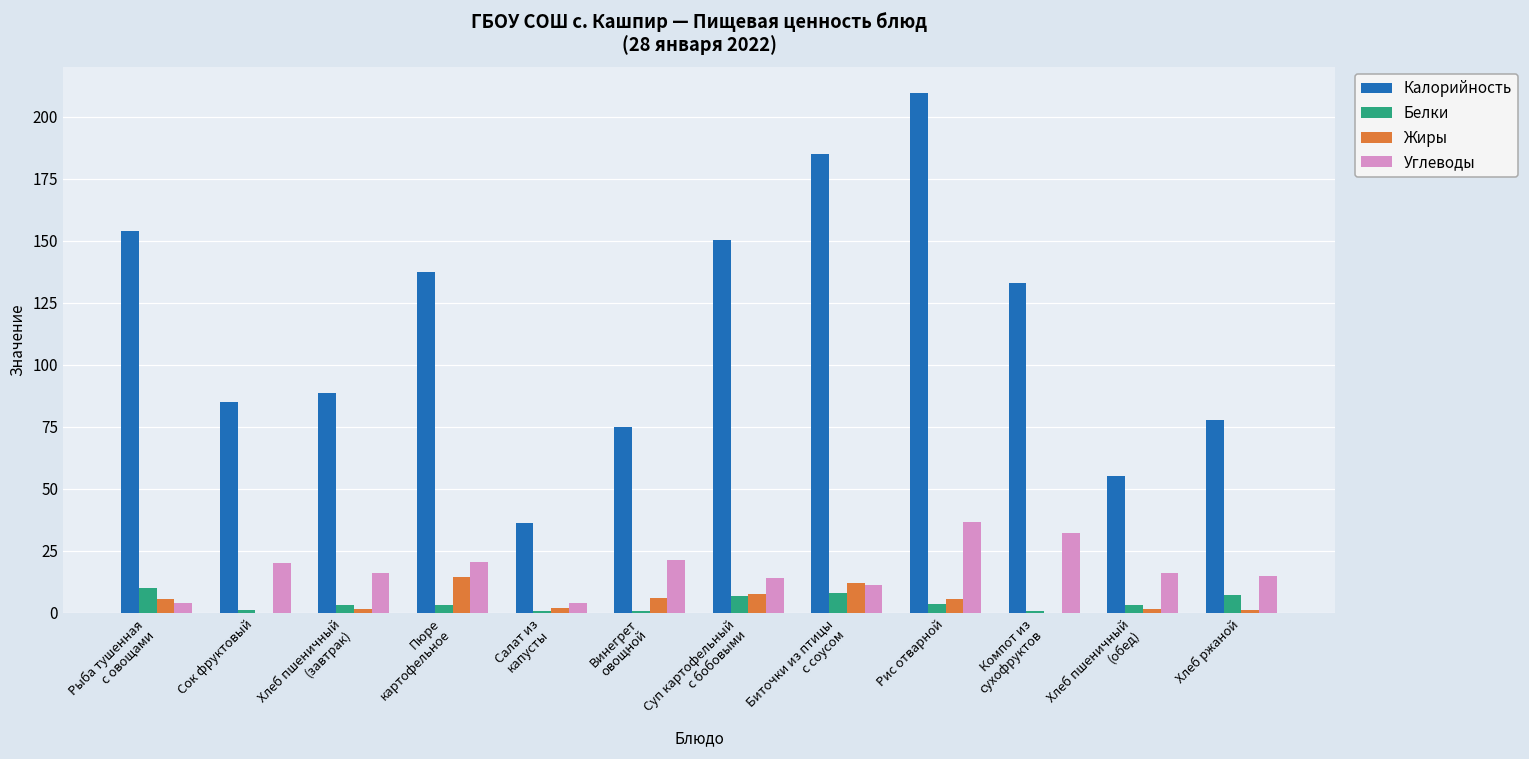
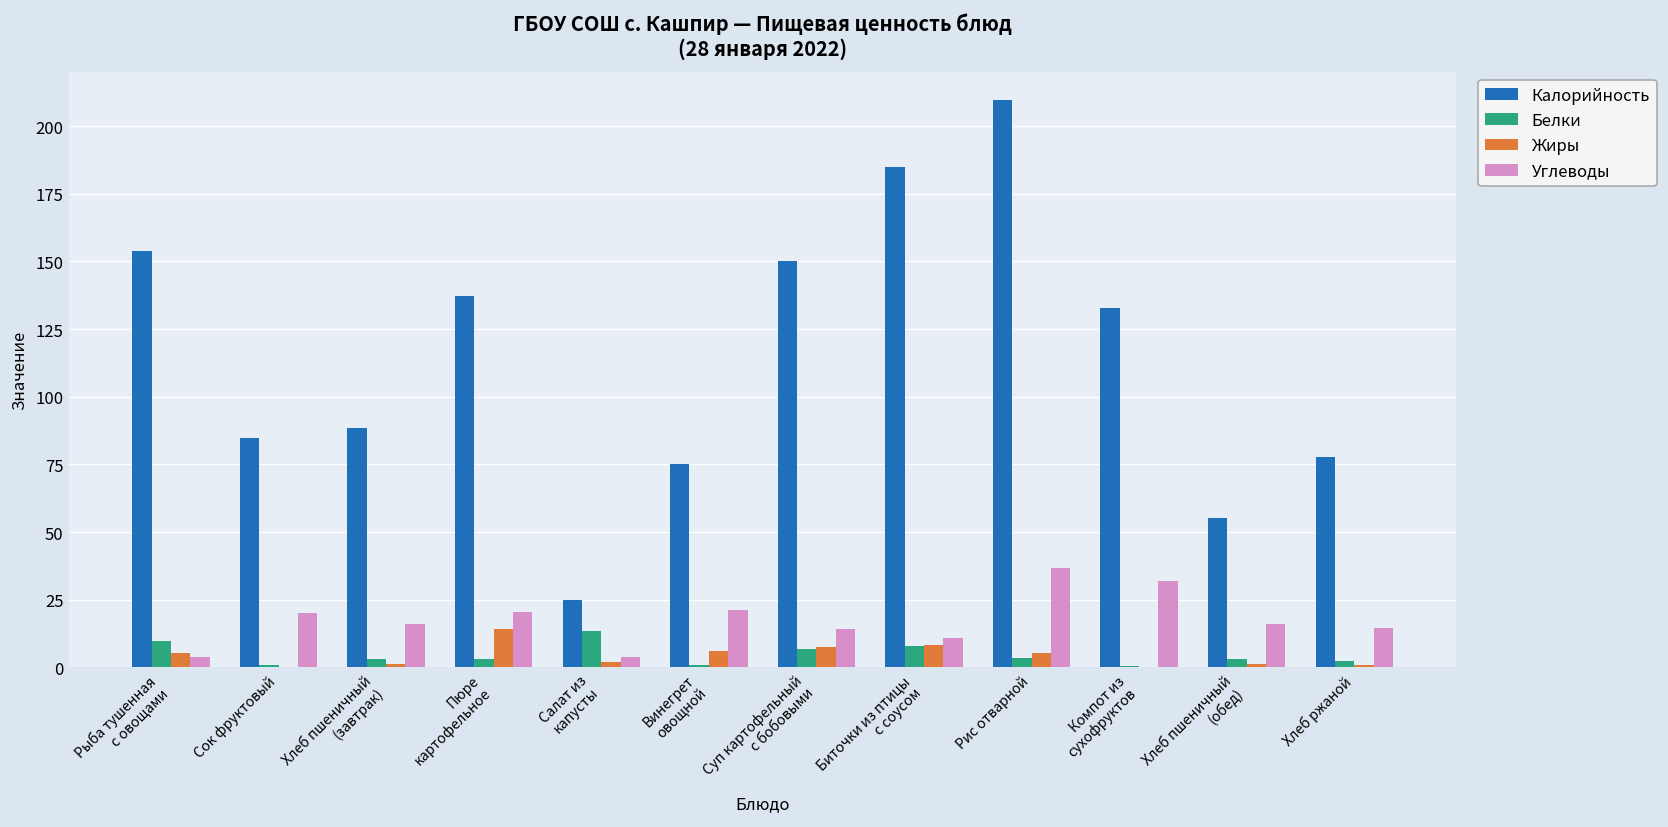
  {
    "Калорийность": {
      "Рыба тушенная с овощами": 154,
      "Сок фруктовый": 85,
      "Хлеб пшеничный (завтрак)": 89,
      "Пюре картофельное": 137,
-     "Салат из капусты": 36,
+     "Салат из капусты": 25,
      "Винегрет овощной": 75,
      "Суп картофельный с бобовыми": 150,
      "Биточки из птицы с соусом": 185,
      "Рис отварной": 210,
      "Компот из сухофруктов": 133,
      "Хлеб пшеничный (обед)": 55,
      "Хлеб ржаной": 78
    },
    "Белки": {
      "Рыба тушенная с овощами": 10,
      "Хлеб пшеничный (завтрак)": 3,
      "Пюре картофельное": 3,
-     "Салат из капусты": 1,
+     "Салат из капусты": 14,
      "Суп картофельный с бобовыми": 7,
      "Биточки из птицы с соусом": 8,
      "Рис отварной": 4,
      "Хлеб пшеничный (обед)": 3,
-     "Хлеб ржаной": 7
+     "Хлеб ржаной": 3
    },
    "Жиры": {
      "Рыба тушенная с овощами": 6,
      "Сок фруктовый": 0,
      "Хлеб пшеничный (завтрак)": 1,
      "Пюре картофельное": 14,
      "Салат из капусты": 2,
      "Винегрет овощной": 6,
      "Суп картофельный с бобовыми": 7,
-     "Биточки из птицы с соусом": 12,
+     "Биточки из птицы с соусом": 8,
      "Рис отварной": 5,
      "Хлеб пшеничный (обед)": 1
    },
    "Углеводы": {
      "Рыба тушенная с овощами": 4,
      "Сок фруктовый": 20,
      "Хлеб пшеничный (завтрак)": 16,
      "Пюре картофельное": 20,
      "Салат из капусты": 4,
      "Винегрет овощной": 21,
      "Суп картофельный с бобовыми": 14,
      "Биточки из птицы с соусом": 11,
      "Рис отварной": 37,
      "Компот из сухофруктов": 32,
      "Хлеб пшеничный (обед)": 16,
      "Хлеб ржаной": 15
    }
  }
